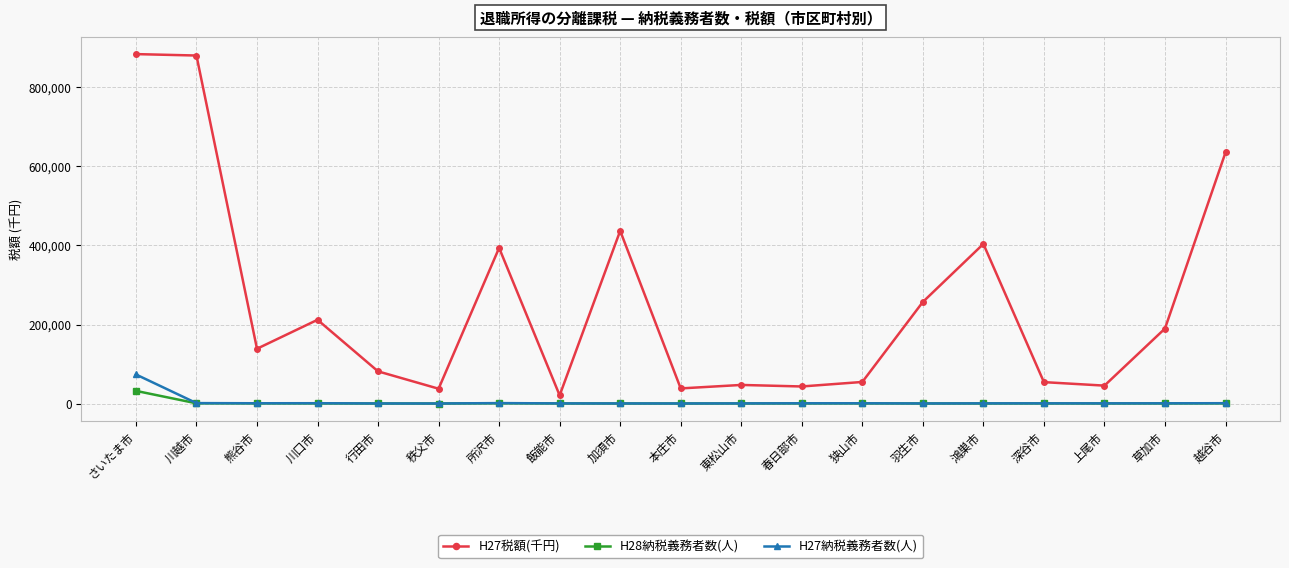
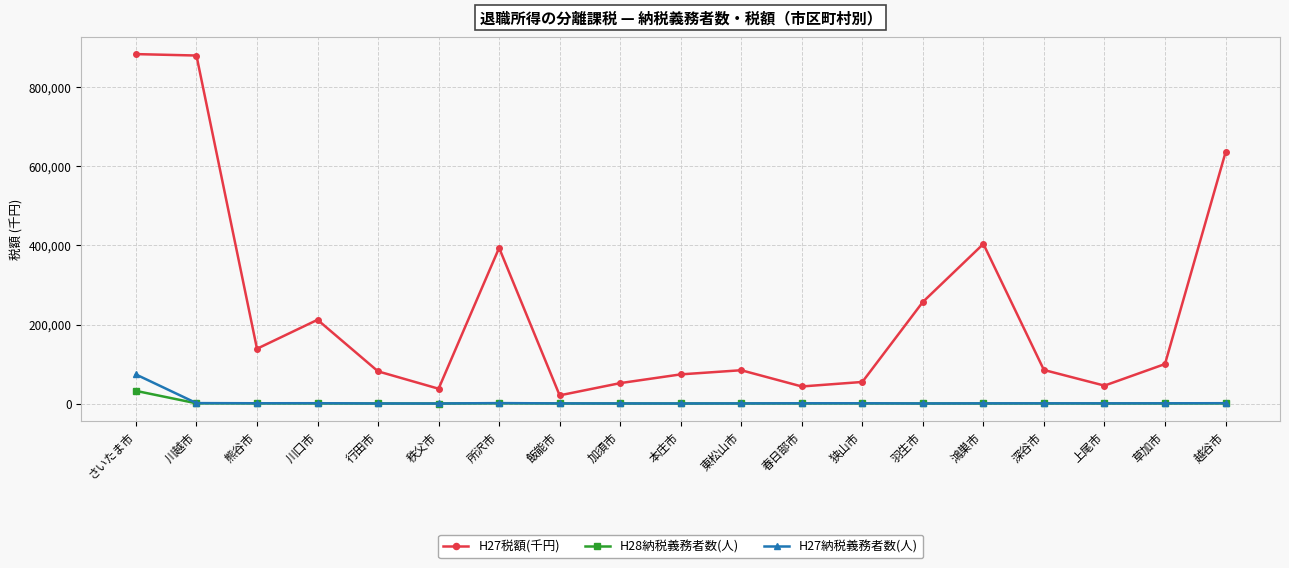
  {
    "H27税額(千円)": {
      "さいたま市": "880,000",
      "川越市": "880,000",
      "熊谷市": "140,000",
      "川口市": "210,000",
      "行田市": "80,000",
      "秩父市": "40,000",
      "所沢市": "390,000",
      "飯能市": "20,000",
-     "加須市": "440,000",
-     "本庄市": "40,000",
-     "東松山市": "50,000",
+     "加須市": "50,000",
+     "本庄市": "70,000",
+     "東松山市": "80,000",
      "春日部市": "40,000",
      "狭山市": "50,000",
      "羽生市": "260,000",
      "鴻巣市": "400,000",
-     "深谷市": "50,000",
+     "深谷市": "80,000",
      "上尾市": "50,000",
-     "草加市": "190,000",
+     "草加市": "100,000",
      "越谷市": "640,000"
    },
    "H28納税義務者数(人)": {
      "さいたま市": "30,000"
    },
    "H27納税義務者数(人)": {
      "さいたま市": "70,000"
    }
  }
